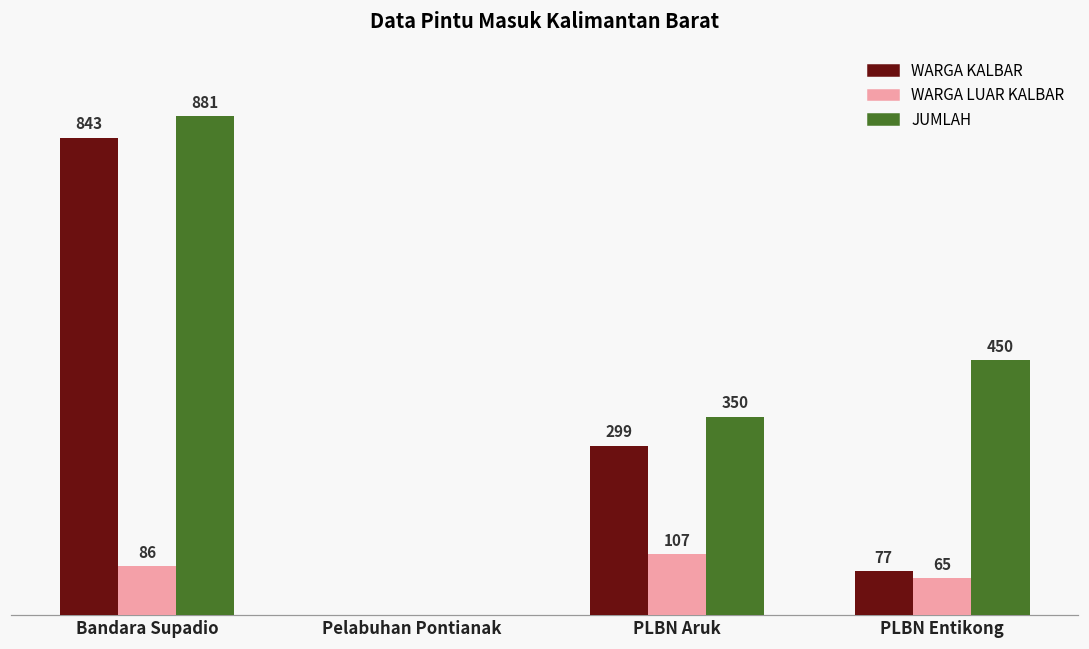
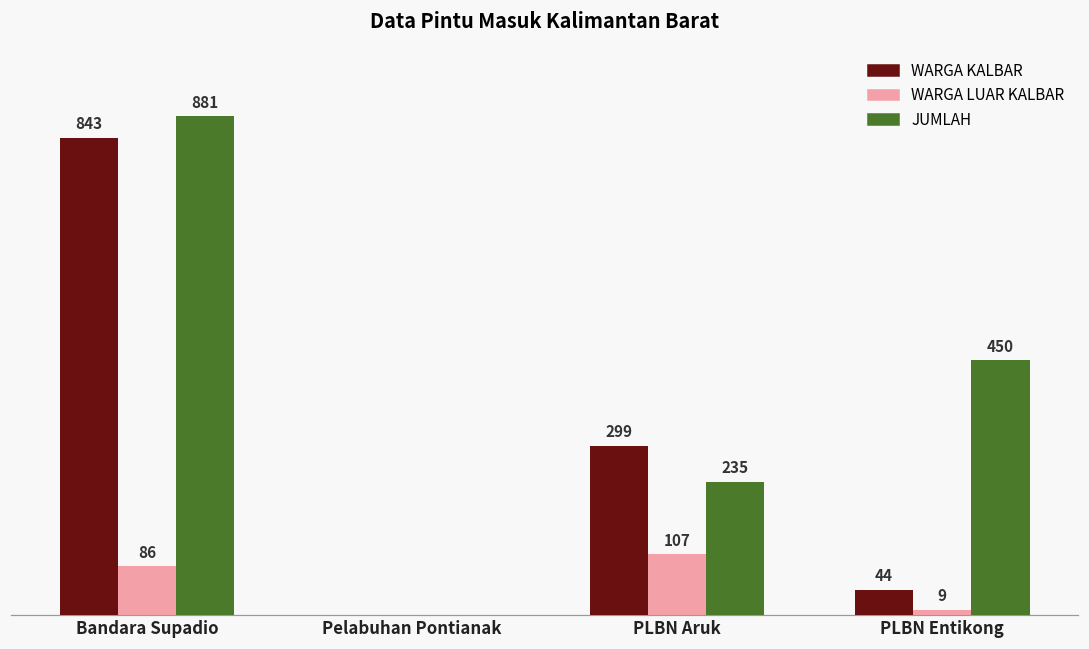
  {
    "WARGA KALBAR": {
      "Bandara Supadio": 843,
      "PLBN Aruk": 299,
-     "PLBN Entikong": 77
+     "PLBN Entikong": 44
    },
    "WARGA LUAR KALBAR": {
      "Bandara Supadio": 86,
      "PLBN Aruk": 107,
-     "PLBN Entikong": 65
+     "PLBN Entikong": 9
    },
    "JUMLAH": {
      "Bandara Supadio": 881,
-     "PLBN Aruk": 350,
+     "PLBN Aruk": 235,
      "PLBN Entikong": 450
    }
  }
